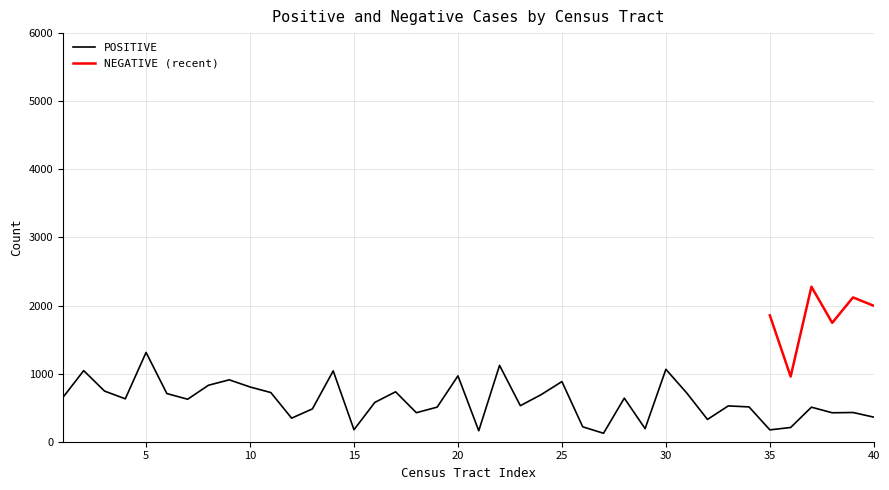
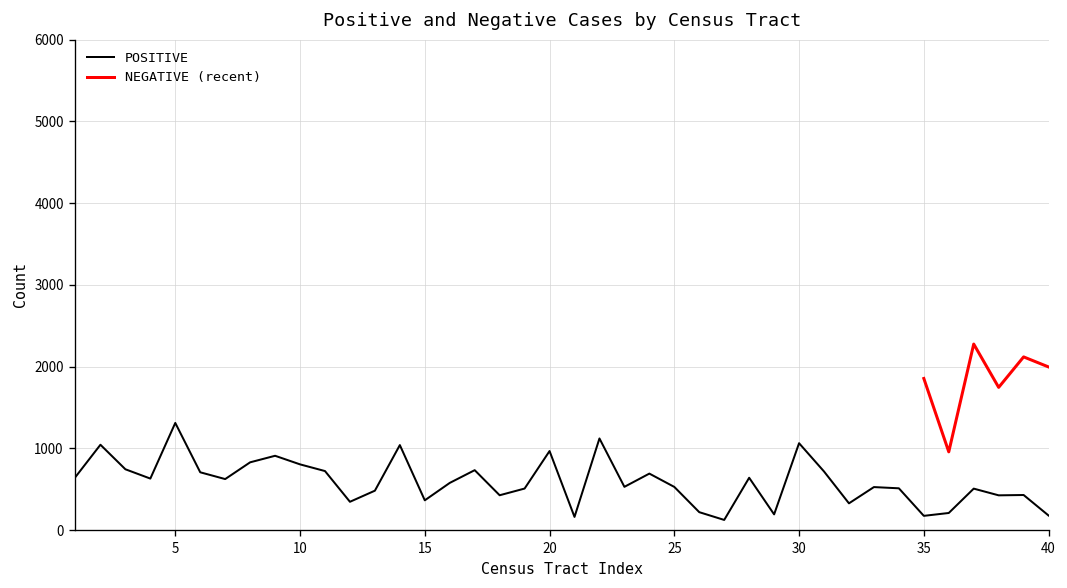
  {
    "POSITIVE": {
      "5": 1300,
      "10": 800,
-     "15": 200,
+     "15": 400,
      "20": 1000,
-     "25": 900,
+     "25": 500,
      "30": 1100,
      "35": 200,
-     "40": 400
+     "40": 200
    },
    "NEGATIVE (recent)": {
      "35": 1900,
      "40": 2000
    }
  }
